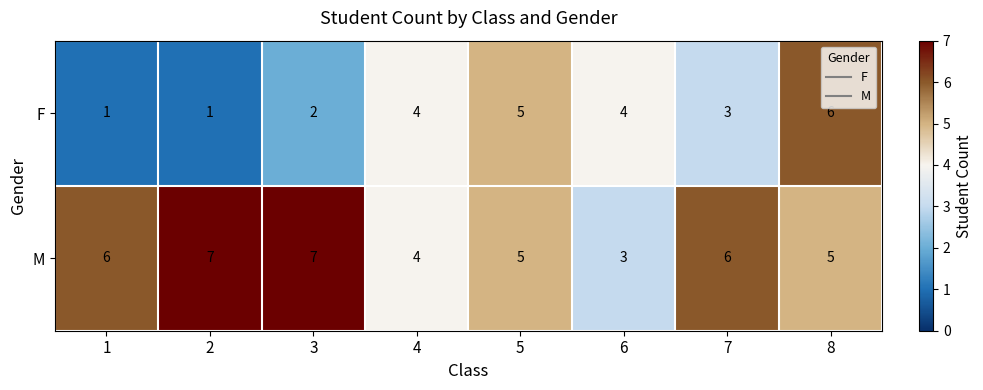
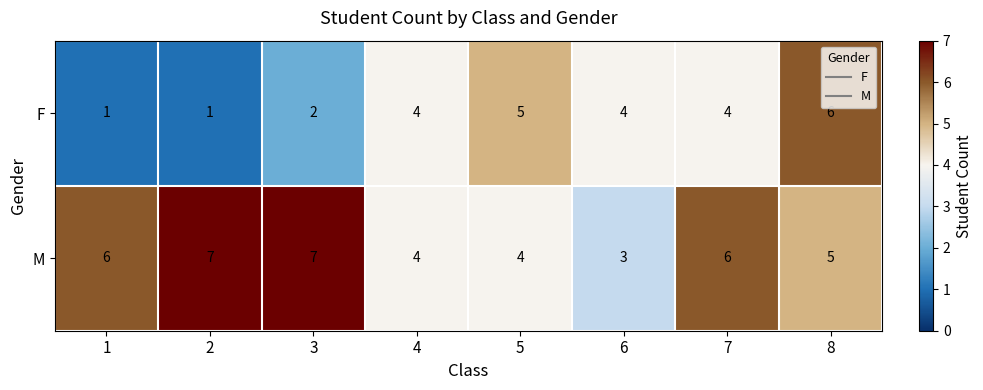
  {
    "F": {
      "1": 1,
      "2": 1,
      "3": 2,
      "4": 4,
      "5": 5,
      "6": 4,
-     "7": 3
+     "7": 4
    },
    "M": {
      "1": 6,
      "2": 7,
      "3": 7,
      "4": 4,
-     "5": 5,
+     "5": 4,
      "6": 3,
      "7": 6,
      "8": 5
    }
  }
